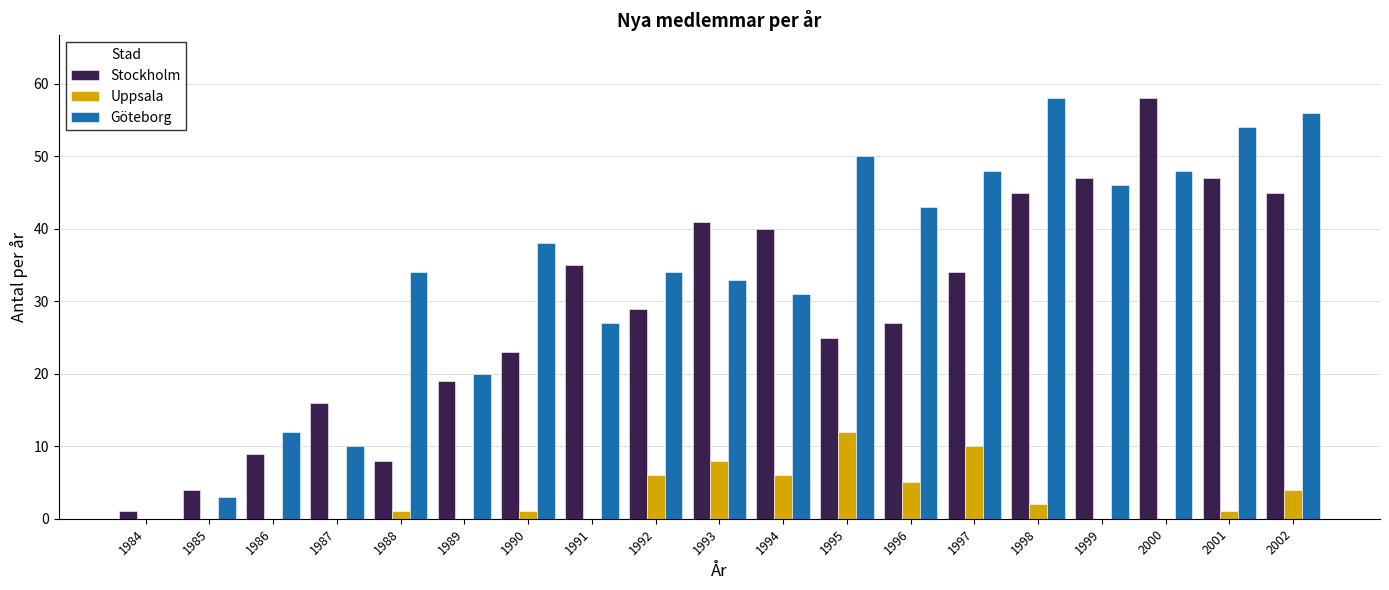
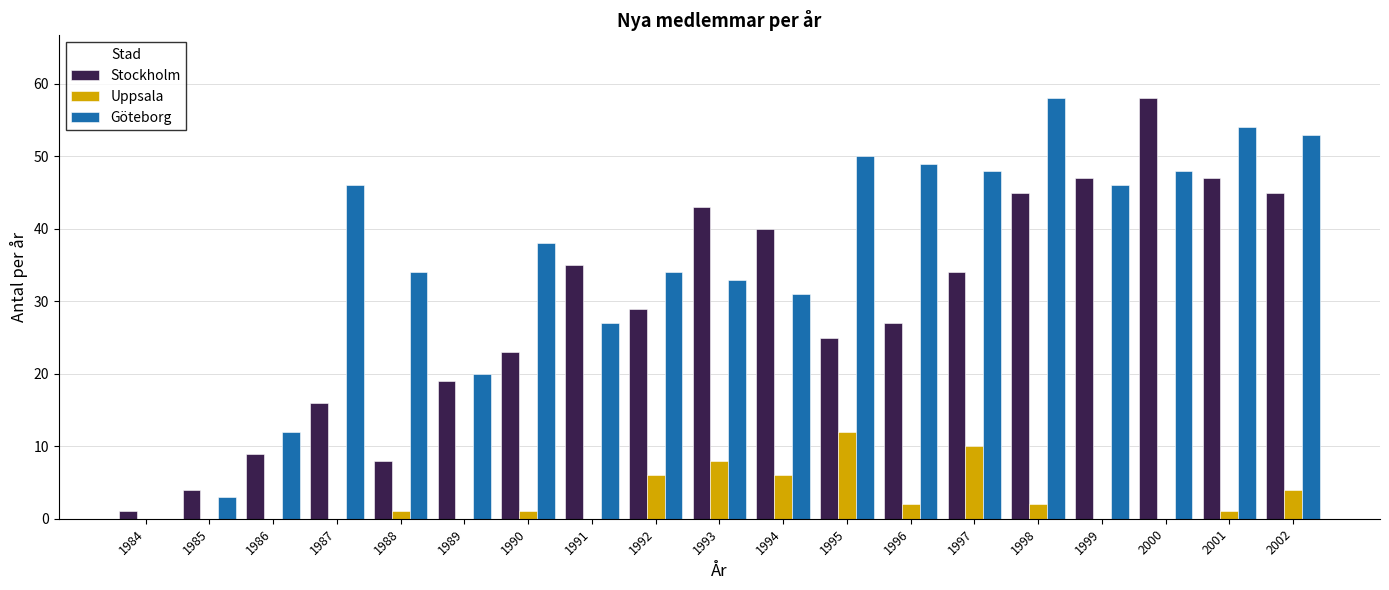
  {
    "Stockholm": {
      "1984": 1,
      "1985": 4,
      "1986": 9,
      "1987": 16,
      "1988": 8,
      "1989": 19,
      "1990": 23,
      "1991": 35,
      "1992": 29,
-     "1993": 41,
+     "1993": 43,
      "1994": 40,
      "1995": 25,
      "1996": 27,
      "1997": 34,
      "1998": 45,
      "1999": 47,
      "2000": 58,
      "2001": 47,
      "2002": 45
    },
    "Uppsala": {
      "1984": 0,
      "1985": 0,
      "1986": 0,
      "1987": 0,
      "1988": 1,
      "1989": 0,
      "1990": 1,
      "1991": 0,
      "1992": 6,
      "1993": 8,
      "1994": 6,
      "1995": 12,
-     "1996": 5,
+     "1996": 2,
      "1997": 10,
      "1998": 2,
      "1999": 0,
      "2000": 0,
      "2001": 1,
      "2002": 4
    },
    "Göteborg": {
      "1984": 0,
      "1985": 3,
      "1986": 12,
-     "1987": 10,
+     "1987": 46,
      "1988": 34,
      "1989": 20,
      "1990": 38,
      "1991": 27,
      "1992": 34,
      "1993": 33,
      "1994": 31,
      "1995": 50,
-     "1996": 43,
+     "1996": 49,
      "1997": 48,
      "1998": 58,
      "1999": 46,
      "2000": 48,
      "2001": 54,
-     "2002": 56
+     "2002": 53
    }
  }
